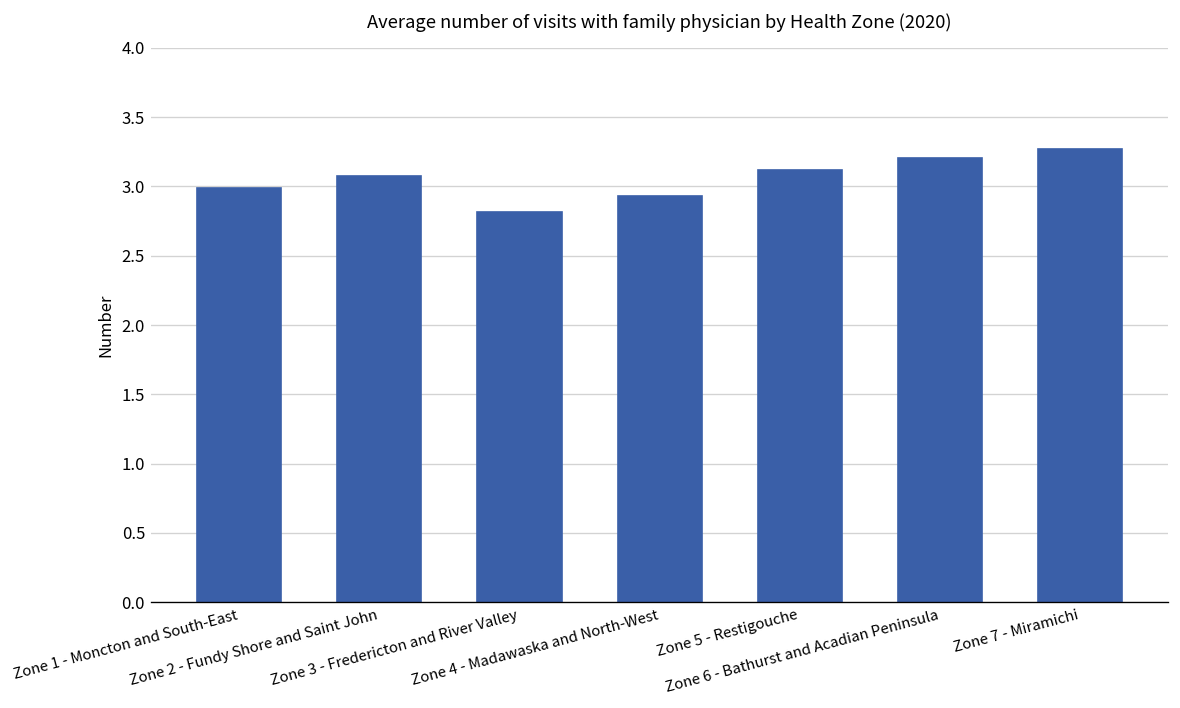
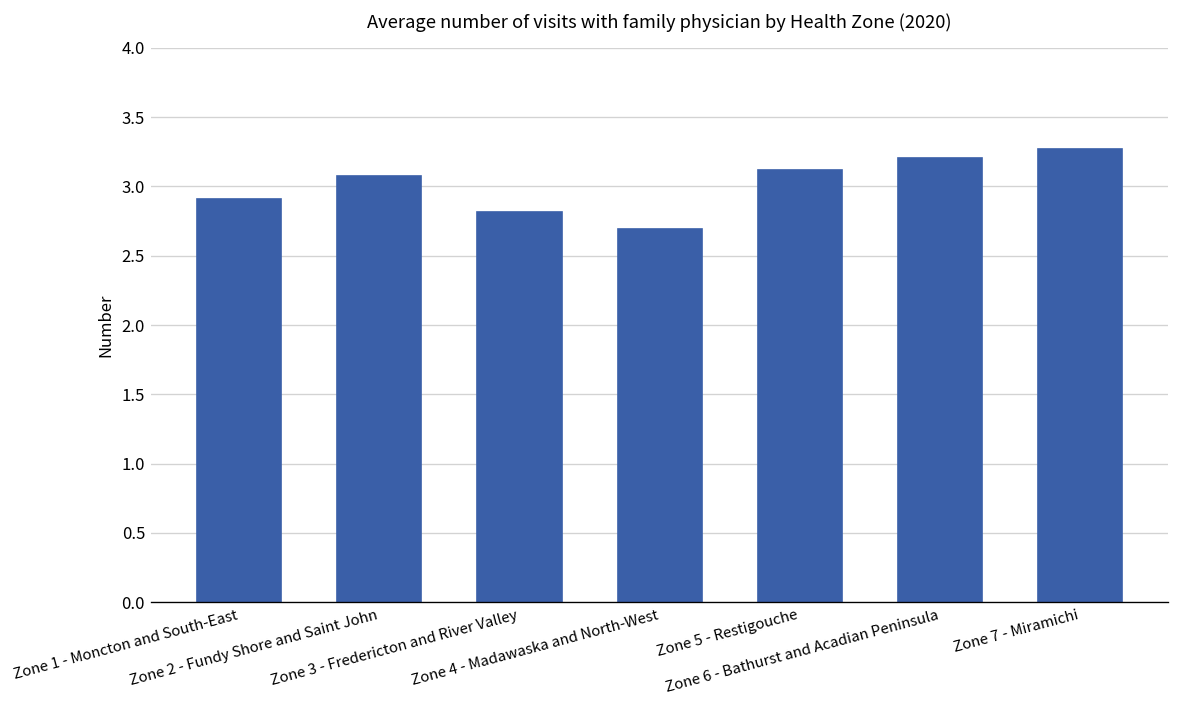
  {
-   "Zone 1 - Moncton and South-East": 2.99,
+   "Zone 1 - Moncton and South-East": 2.91,
    "Zone 2 - Fundy Shore and Saint John": 3.07,
    "Zone 3 - Fredericton and River Valley": 2.82,
-   "Zone 4 - Madawaska and North-West": 2.93,
+   "Zone 4 - Madawaska and North-West": 2.69,
    "Zone 5 - Restigouche": 3.12,
    "Zone 6 - Bathurst and Acadian Peninsula": 3.21,
    "Zone 7 - Miramichi": 3.27
  }
